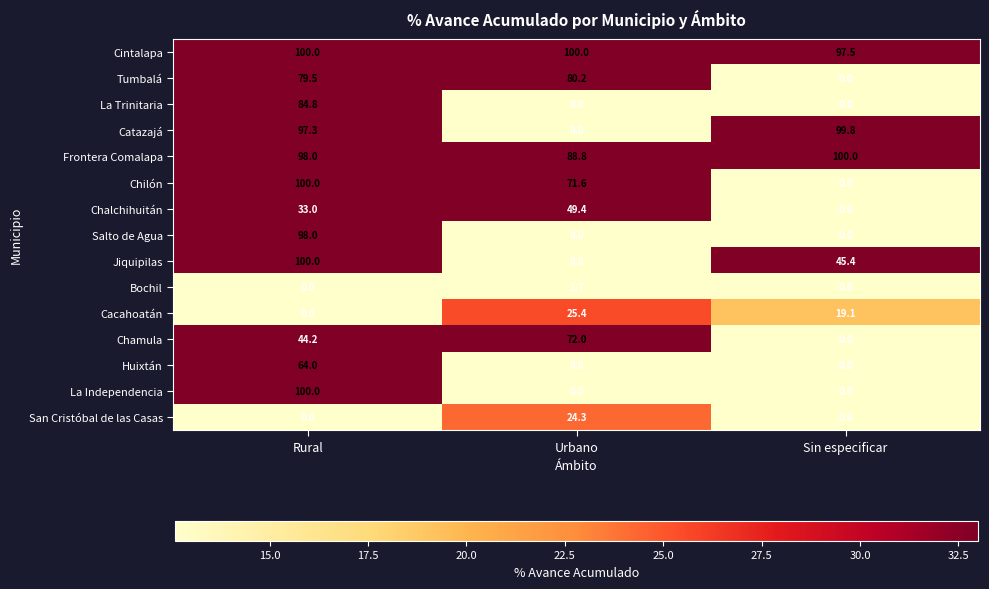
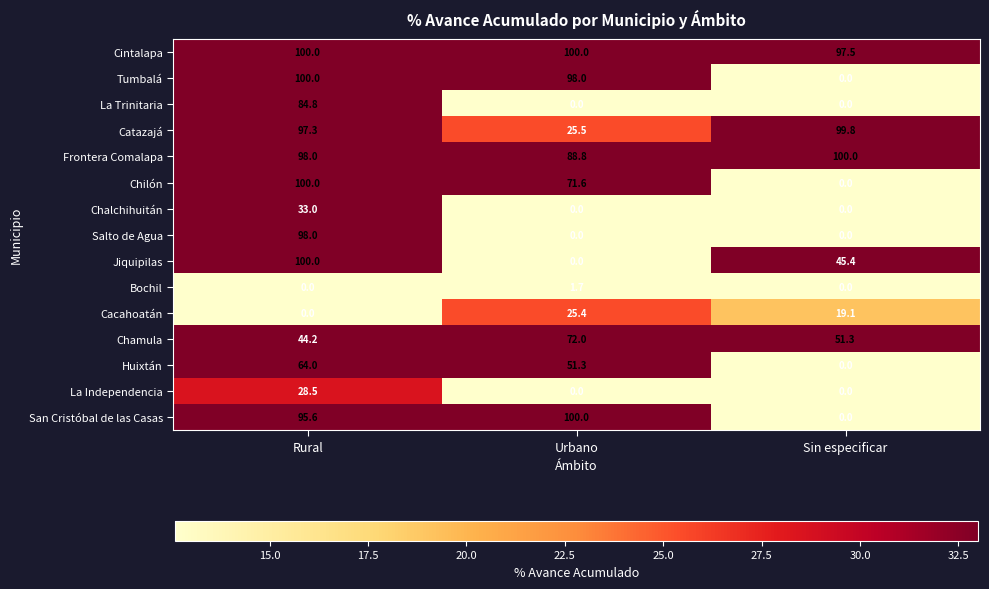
  {
    "Cintalapa": {
      "Rural": 100.0,
      "Urbano": 100.0,
      "Sin especificar": 97.5
    },
    "Tumbalá": {
-     "Rural": 79.5,
-     "Urbano": 80.2,
+     "Rural": 100.0,
+     "Urbano": 98.0,
      "Sin especificar": 0.0
    },
    "La Trinitaria": {
      "Rural": 84.8,
      "Urbano": 0.0,
      "Sin especificar": 0.0
    },
    "Catazajá": {
      "Rural": 97.3,
-     "Urbano": 0.0,
+     "Urbano": 25.5,
      "Sin especificar": 99.8
    },
    "Frontera Comalapa": {
      "Rural": 98.0,
      "Urbano": 88.8,
      "Sin especificar": 100.0
    },
    "Chilón": {
      "Rural": 100.0,
      "Urbano": 71.6,
      "Sin especificar": 0.0
    },
    "Chalchihuitán": {
      "Rural": 33.0,
-     "Urbano": 49.4,
+     "Urbano": 0.0,
      "Sin especificar": 0.0
    },
    "Salto de Agua": {
      "Rural": 98.0,
      "Urbano": 0.0,
      "Sin especificar": 0.0
    },
    "Jiquipilas": {
      "Rural": 100.0,
      "Urbano": 0.0,
      "Sin especificar": 45.4
    },
    "Bochil": {
      "Rural": 0.0,
      "Urbano": 1.7,
      "Sin especificar": 0.0
    },
    "Cacahoatán": {
      "Rural": 0.0,
      "Urbano": 25.4,
      "Sin especificar": 19.1
    },
    "Chamula": {
      "Rural": 44.2,
      "Urbano": 72.0,
-     "Sin especificar": 0.0
+     "Sin especificar": 51.3
    },
    "Huixtán": {
      "Rural": 64.0,
-     "Urbano": 0.0,
+     "Urbano": 51.3,
      "Sin especificar": 0.0
    },
    "La Independencia": {
-     "Rural": 100.0,
+     "Rural": 28.5,
      "Urbano": 0.0,
      "Sin especificar": 0.0
    },
    "San Cristóbal de las Casas": {
-     "Rural": 0.0,
-     "Urbano": 24.3,
+     "Rural": 95.6,
+     "Urbano": 100.0,
      "Sin especificar": 0.0
    }
  }
